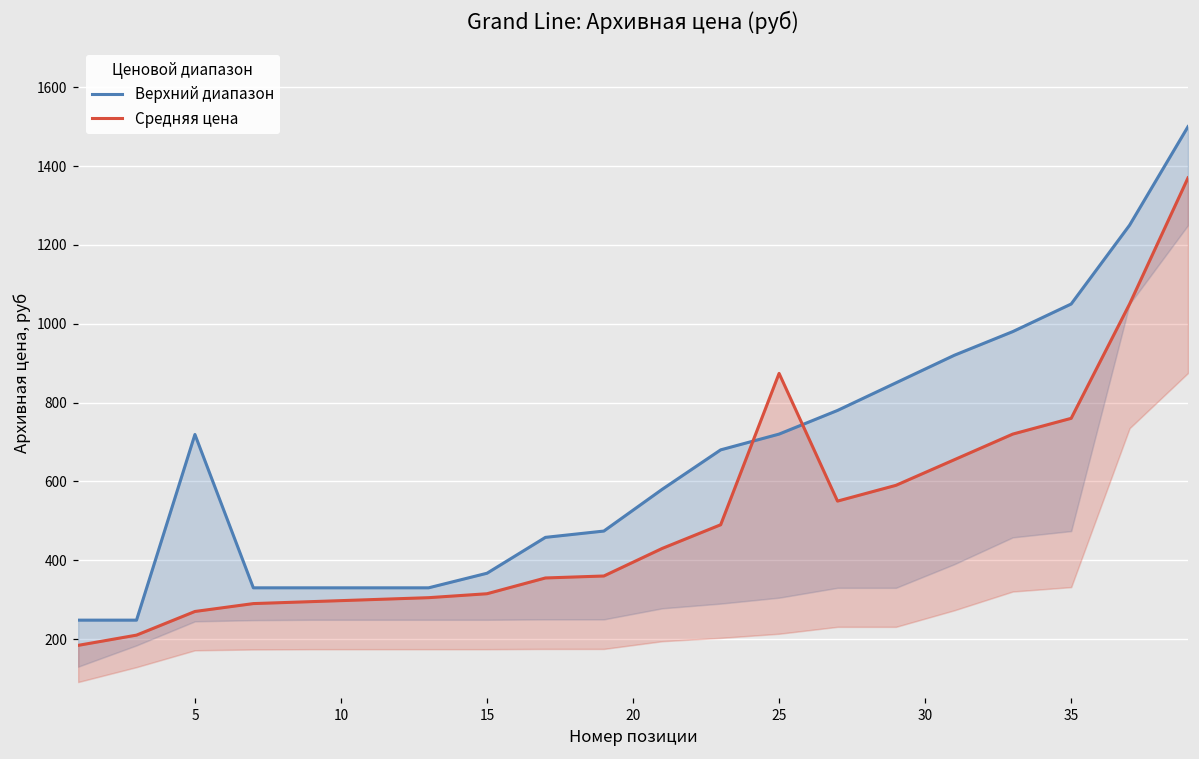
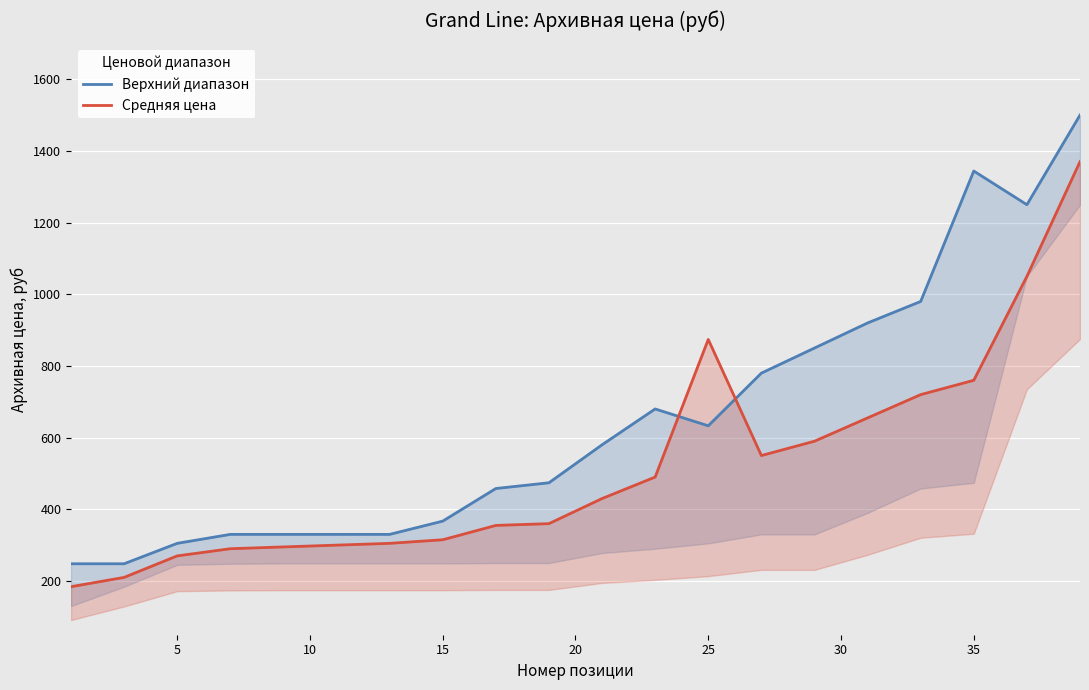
  {
    "Верхний диапазон": {
-     "5": 720,
+     "5": 310,
      "15": 370,
-     "25": 720,
-     "35": 1050
+     "25": 630,
+     "35": 1340
    },
    "Средняя цена": {
      "5": 270,
      "15": 320,
      "25": 870,
      "35": 760
    }
  }
